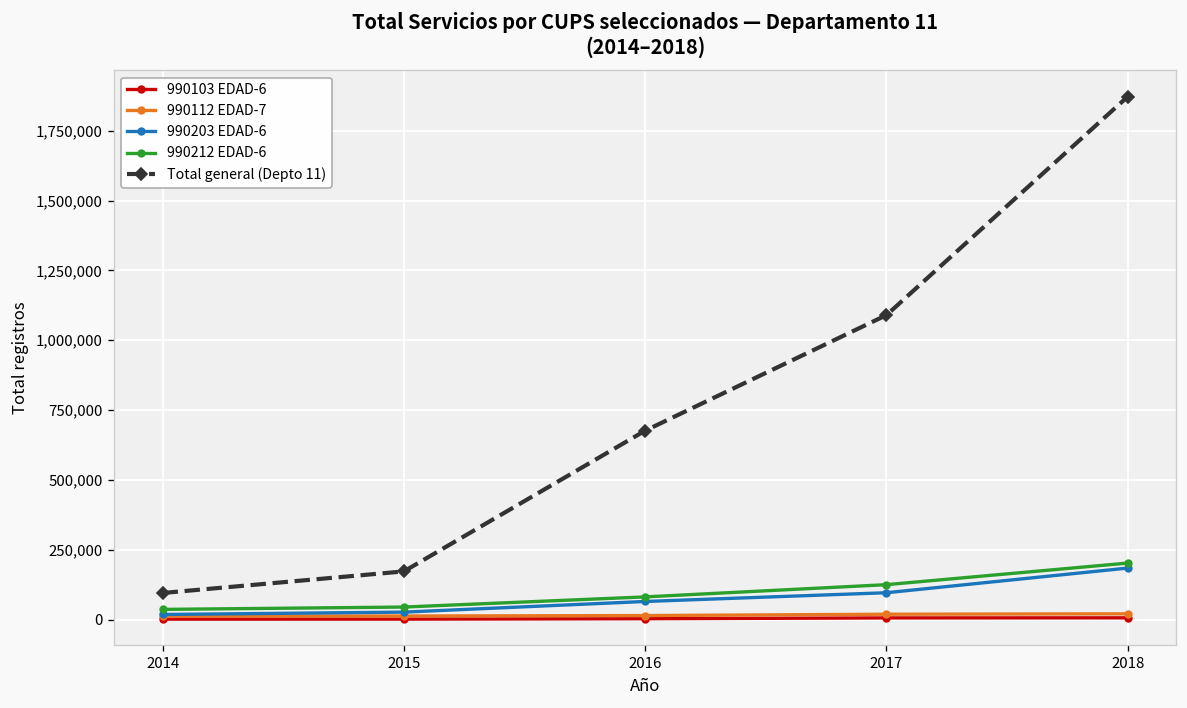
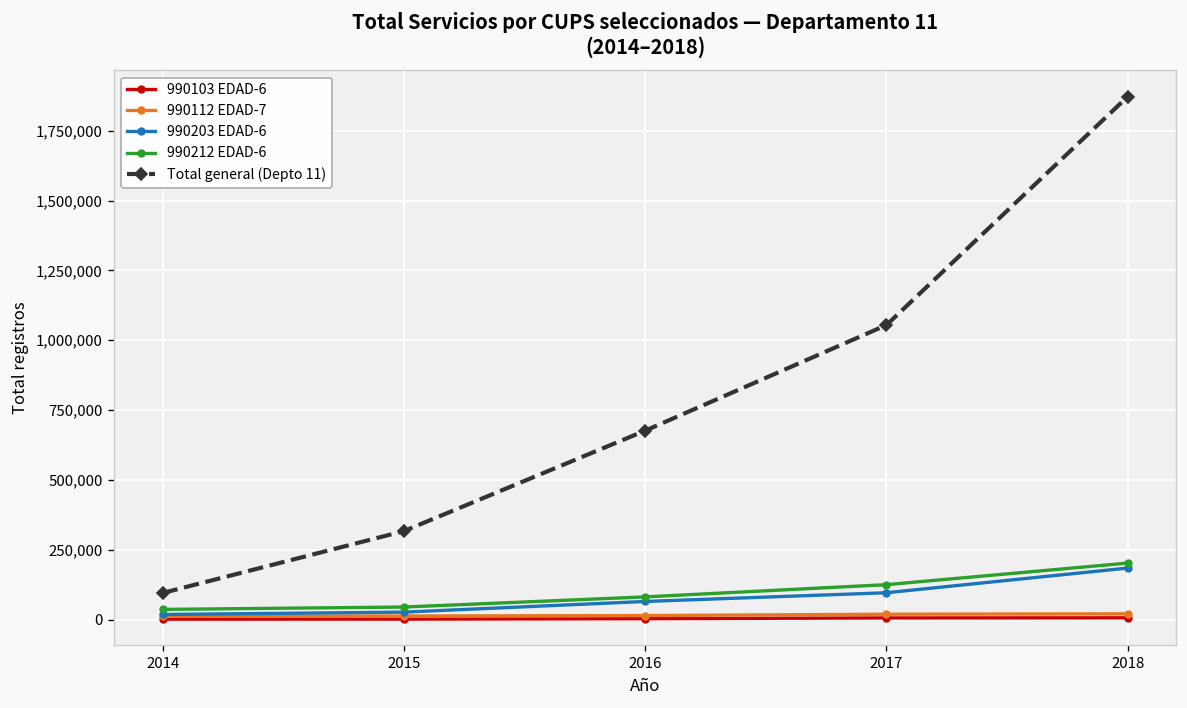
  {
    "990103 EDAD-6": {
      "2015": "0",
      "2016": "0",
      "2017": "10,000",
      "2018": "10,000"
    },
    "990112 EDAD-7": {
      "2015": "10,000",
      "2016": "10,000",
      "2017": "20,000",
      "2018": "20,000"
    },
    "990203 EDAD-6": {
      "2015": "30,000",
      "2016": "60,000",
      "2017": "100,000",
      "2018": "180,000"
    },
    "990212 EDAD-6": {
      "2014": "40,000",
      "2015": "40,000",
      "2016": "80,000",
      "2017": "130,000",
      "2018": "200,000"
    },
    "Total general (Depto 11)": {
      "2014": "100,000",
-     "2015": "170,000",
+     "2015": "320,000",
      "2016": "680,000",
-     "2017": "1,090,000",
+     "2017": "1,050,000",
      "2018": "1,870,000"
    }
  }
